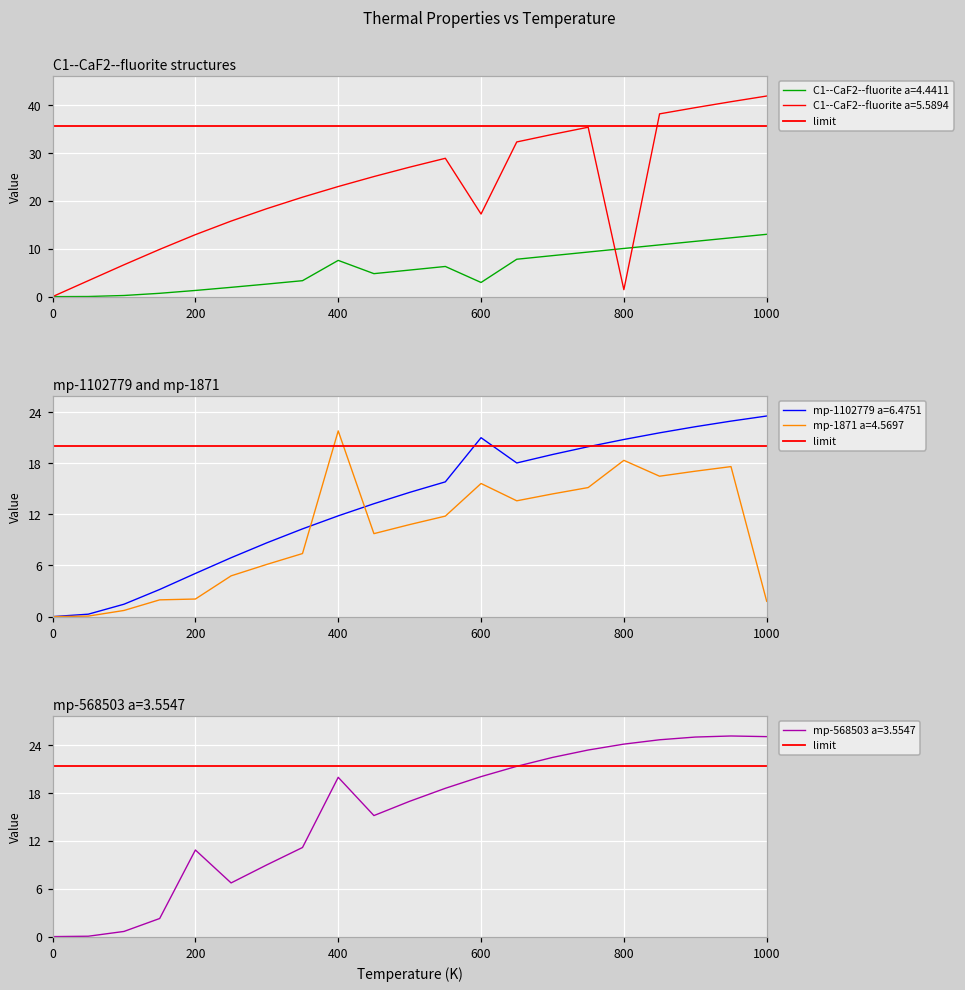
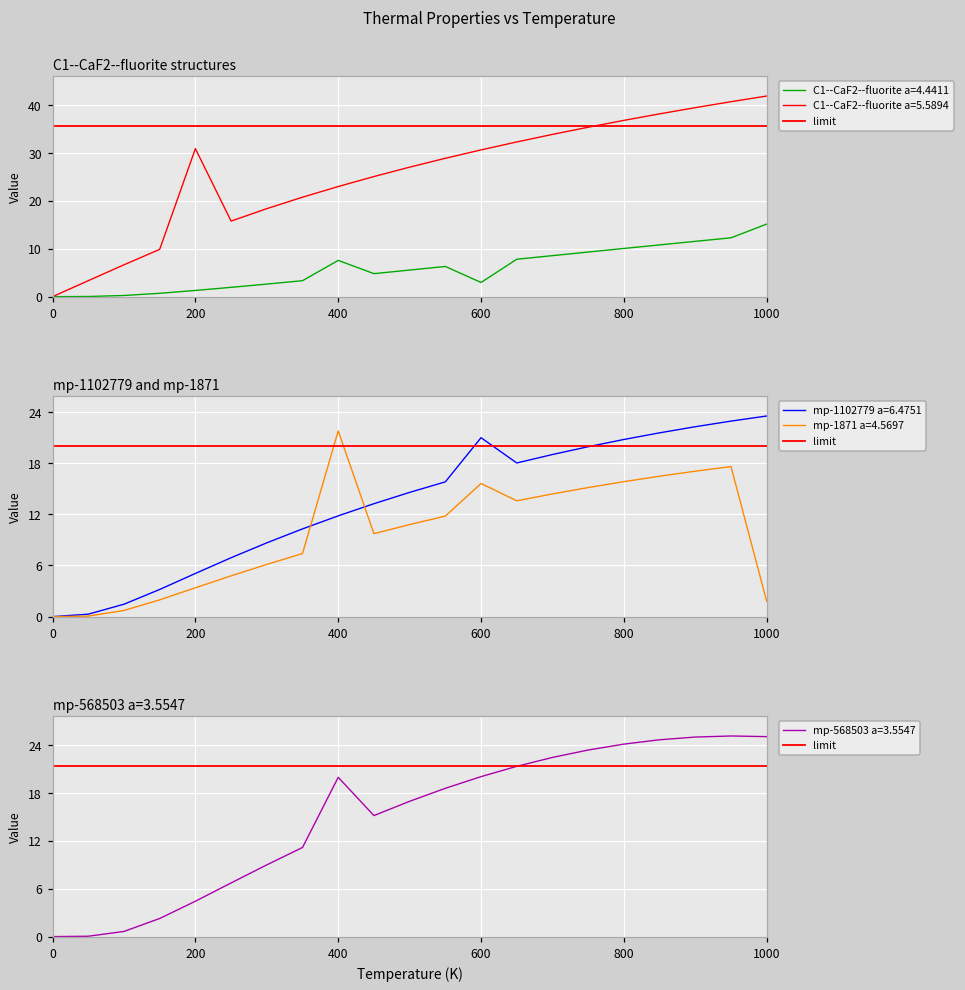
  {
    "C1--CaF2--fluorite structures": {
      "C1--CaF2--fluorite a=4.4411": {
        "200": 1,
        "400": 8,
        "600": 3,
        "800": 10,
-       "1000": 13
+       "1000": 15
      },
      "C1--CaF2--fluorite a=5.5894": {
-       "200": 13,
+       "200": 31,
        "400": 23,
-       "600": 17,
-       "800": 1,
+       "600": 31,
+       "800": 37,
        "1000": 42
      }
    },
    "mp-1102779 and mp-1871": {
      "mp-1102779 a=6.4751": {
        "200": 5,
        "400": 12,
        "600": 21,
        "800": 21,
        "1000": 24
      },
      "mp-1871 a=4.5697": {
-       "200": 2,
+       "200": 3,
        "400": 22,
        "600": 16,
-       "800": 18,
+       "800": 16,
        "1000": 2
      }
    },
    "mp-568503 a=3.5547": {
      "0": 0,
-     "200": 11,
+     "200": 4,
      "400": 20,
      "600": 20,
      "800": 24,
      "1000": 25
    }
  }
